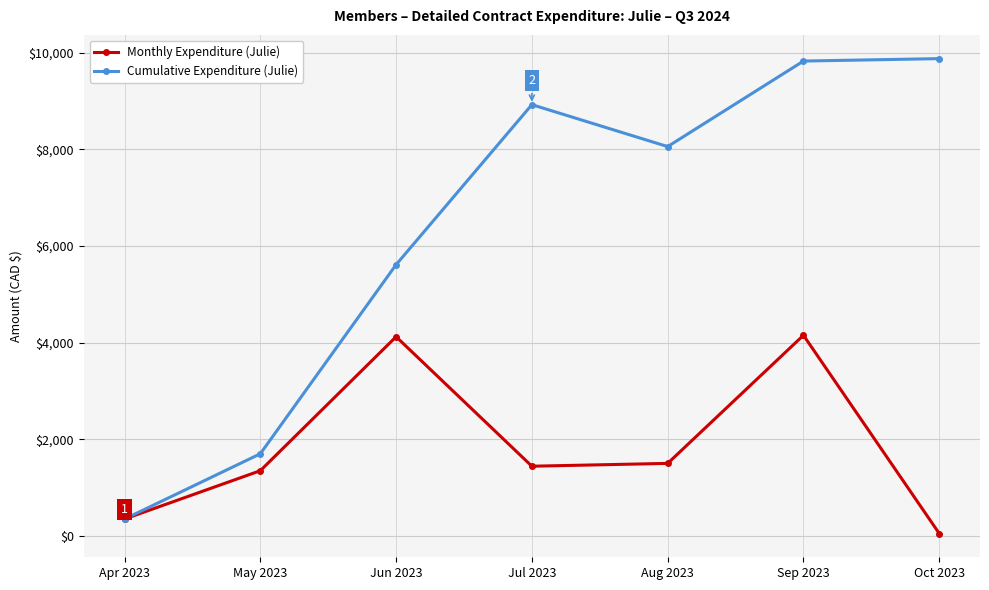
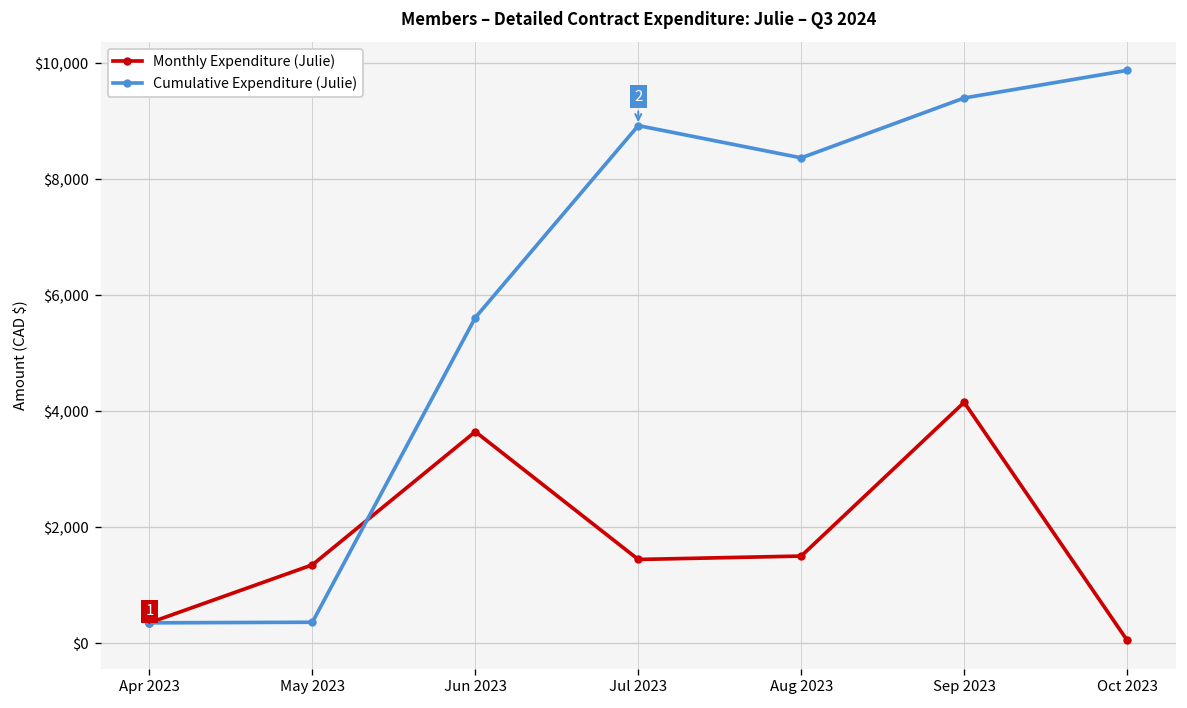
  {
    "Monthly Expenditure (Julie)": {
      "May 2023": "$1,400",
-     "Jun 2023": "$4,100",
+     "Jun 2023": "$3,600",
      "Jul 2023": "$1,400",
      "Aug 2023": "$1,500",
      "Sep 2023": "$4,200",
      "Oct 2023": "$100"
    },
    "Cumulative Expenditure (Julie)": {
-     "May 2023": "$1,700",
+     "May 2023": "$400",
      "Jun 2023": "$5,600",
-     "Aug 2023": "$8,100",
-     "Sep 2023": "$9,800",
+     "Aug 2023": "$8,400",
+     "Sep 2023": "$9,400",
      "Oct 2023": "$9,900"
    }
  }
